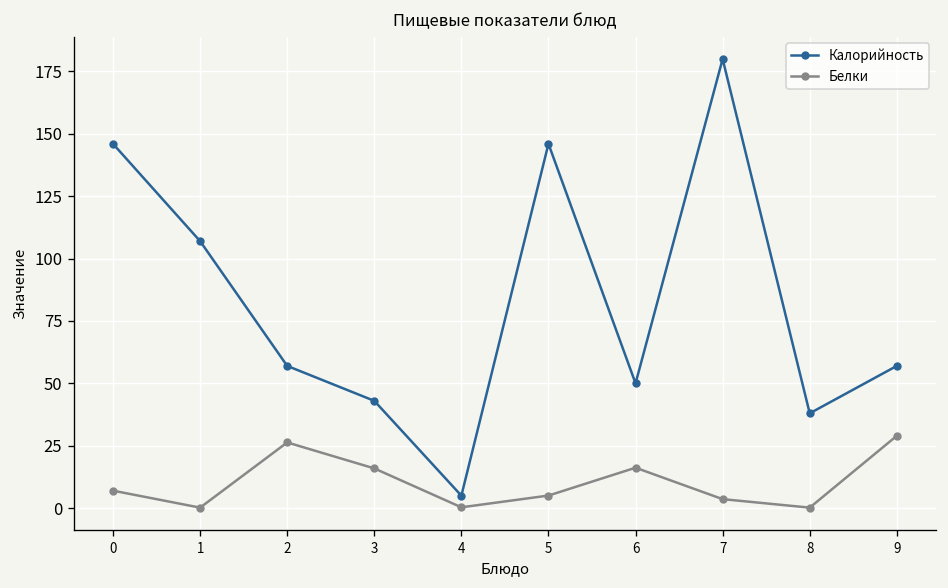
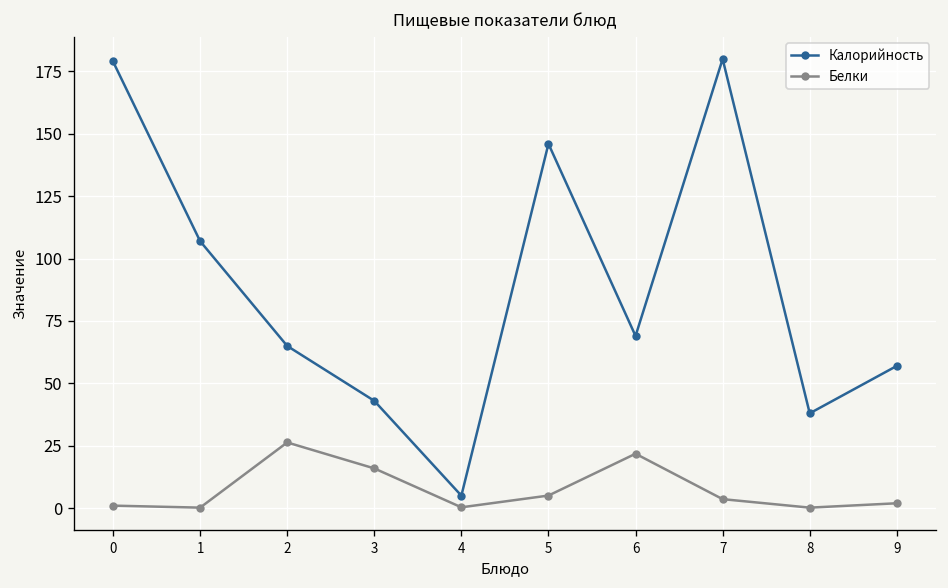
  {
    "Калорийность": {
-     "0": 146,
+     "0": 179,
      "1": 107,
-     "2": 57,
+     "2": 65,
      "3": 43,
      "4": 5,
      "5": 146,
-     "6": 50,
+     "6": 69,
      "7": 180,
      "8": 38,
      "9": 57
    },
    "Белки": {
-     "0": 7,
+     "0": 1,
      "1": 0,
      "2": 26,
      "3": 16,
      "4": 0,
      "5": 5,
-     "6": 16,
+     "6": 22,
      "7": 4,
      "8": 0,
-     "9": 29
+     "9": 2
    }
  }
